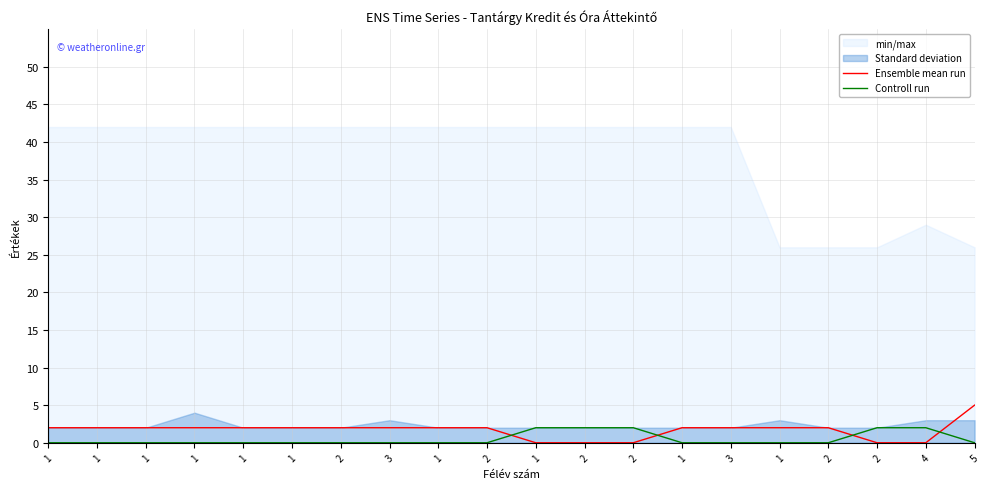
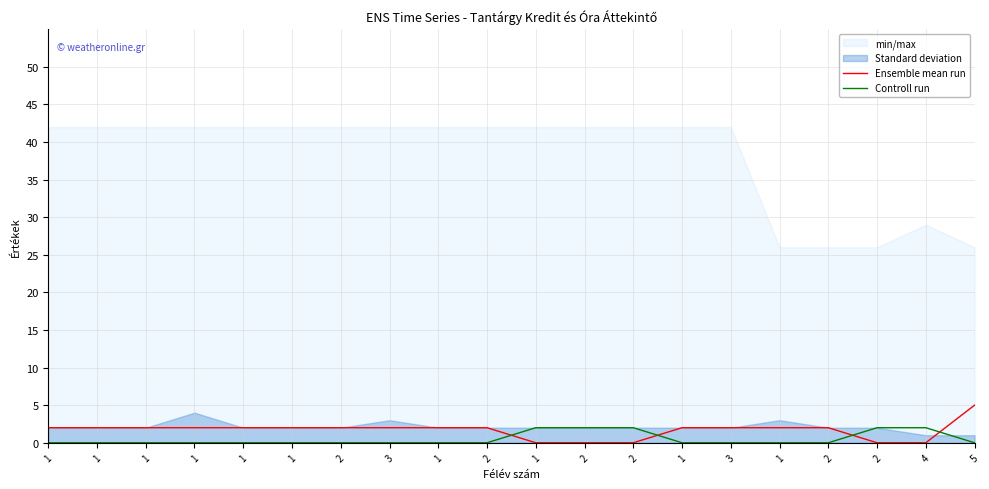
  {
    "Ensemble mean run": {
      "4": 0,
      "5": 5
    },
    "min/max": {
      "4": 29,
      "5": 26
    },
    "Standard deviation": {
-     "4": 3,
-     "5": 3
+     "4": 1,
+     "5": 1
    },
    "Controll run": {
      "4": 2,
      "5": 0
    }
  }
